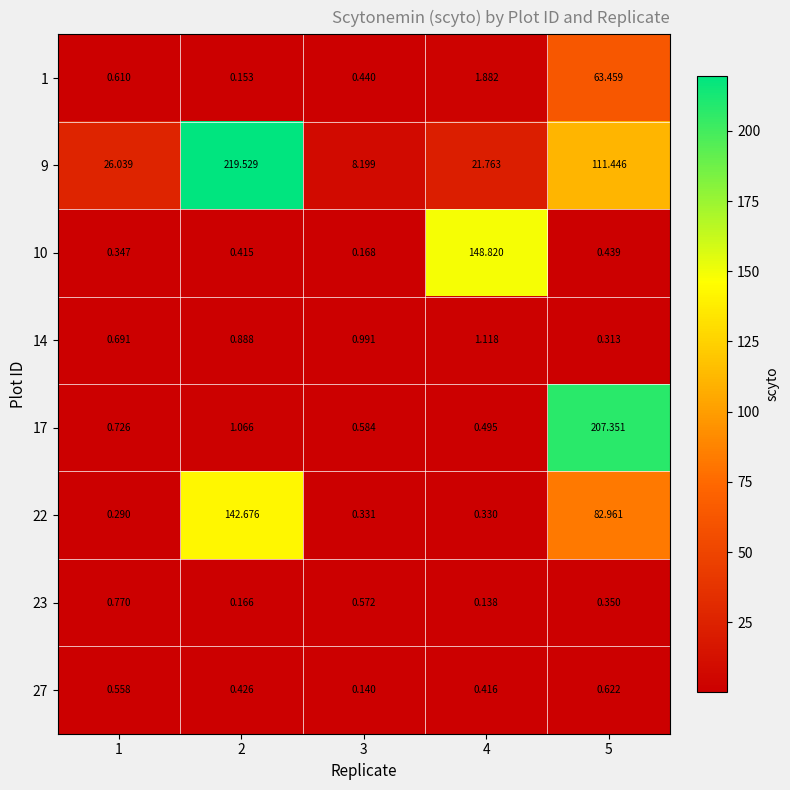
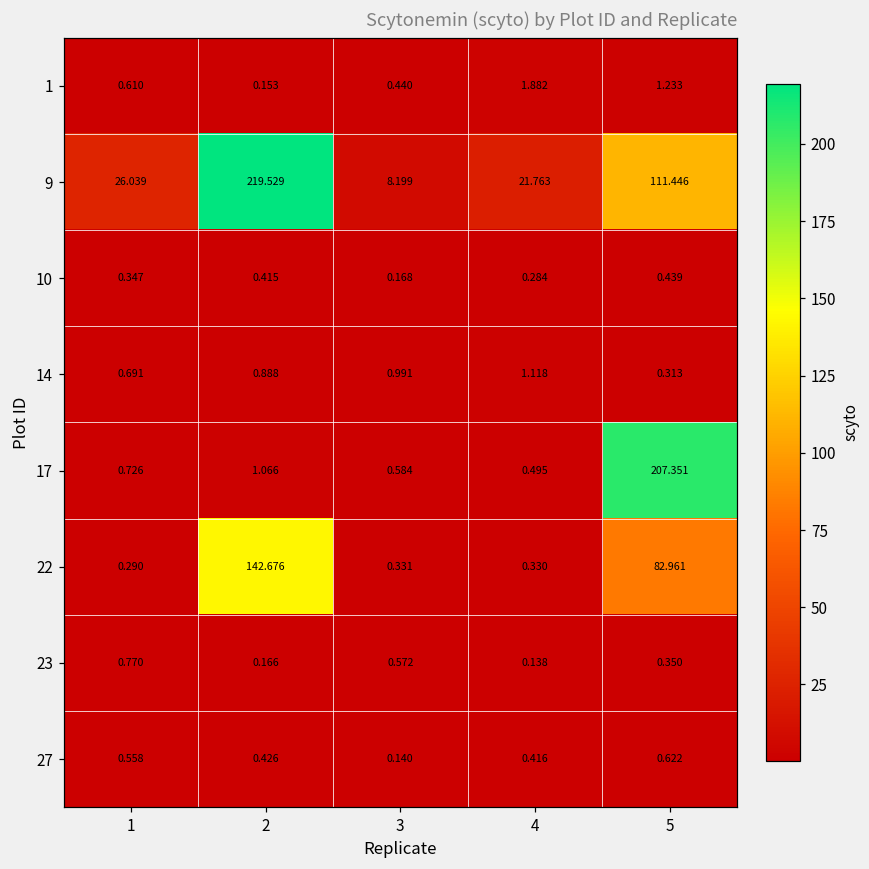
  {
    "1": {
      "1": 0.610,
      "2": 0.153,
      "3": 0.440,
      "4": 1.882,
-     "5": 63.459
+     "5": 1.233
    },
    "9": {
      "1": 26.039,
      "2": 219.529,
      "3": 8.199,
      "4": 21.763,
      "5": 111.446
    },
    "10": {
      "1": 0.347,
      "2": 0.415,
      "3": 0.168,
-     "4": 148.820,
+     "4": 0.284,
      "5": 0.439
    },
    "14": {
      "1": 0.691,
      "2": 0.888,
      "3": 0.991,
      "4": 1.118,
      "5": 0.313
    },
    "17": {
      "1": 0.726,
      "2": 1.066,
      "3": 0.584,
      "4": 0.495,
      "5": 207.351
    },
    "22": {
      "1": 0.290,
      "2": 142.676,
      "3": 0.331,
      "4": 0.330,
      "5": 82.961
    },
    "23": {
      "1": 0.770,
      "2": 0.166,
      "3": 0.572,
      "4": 0.138,
      "5": 0.350
    },
    "27": {
      "1": 0.558,
      "2": 0.426,
      "3": 0.140,
      "4": 0.416,
      "5": 0.622
    }
  }
